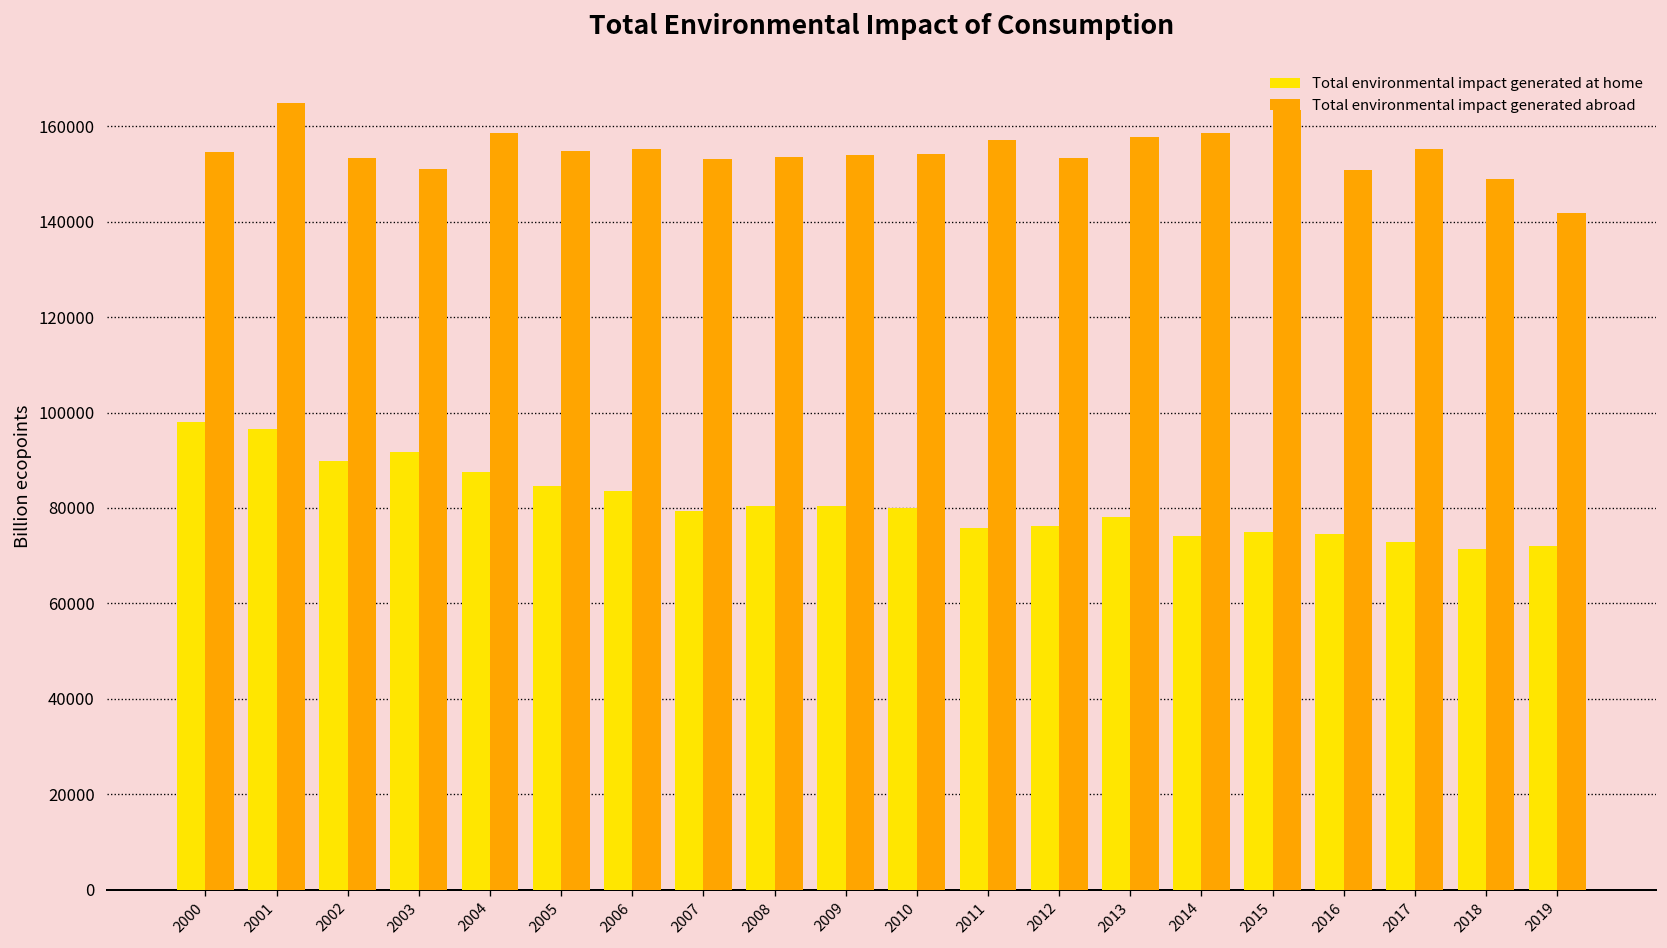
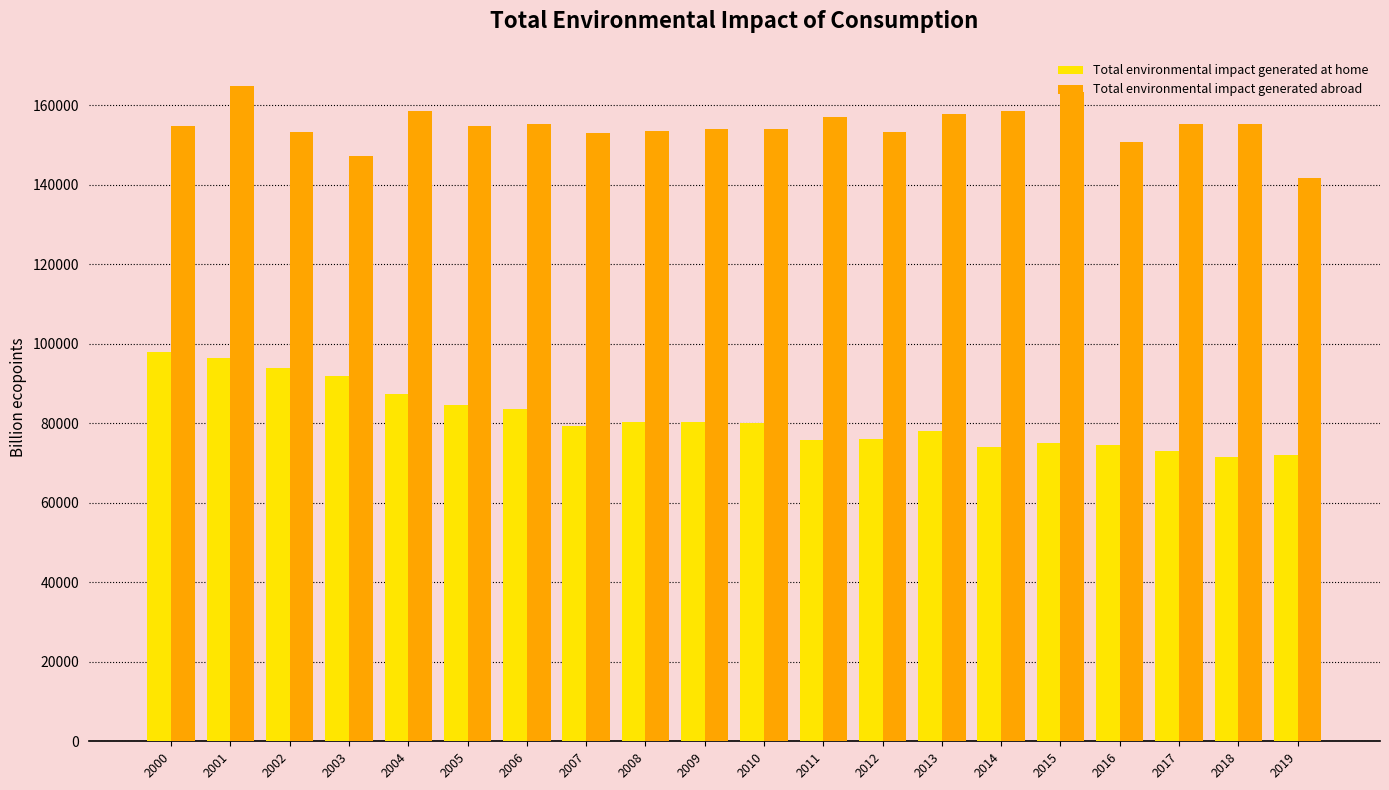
  {
    "Total environmental impact generated at home": {
      "2000": 98000,
      "2001": 96000,
-     "2002": 90000,
+     "2002": 94000,
      "2003": 92000,
      "2004": 87000,
      "2005": 85000,
      "2006": 84000,
      "2007": 79000,
      "2008": 80000,
      "2009": 80000,
      "2010": 80000,
      "2011": 76000,
      "2012": 76000,
      "2013": 78000,
      "2014": 74000,
      "2015": 75000,
      "2016": 75000,
      "2017": 73000,
      "2018": 71000,
      "2019": 72000
    },
    "Total environmental impact generated abroad": {
      "2000": 155000,
      "2001": 165000,
      "2002": 153000,
-     "2003": 151000,
+     "2003": 147000,
      "2004": 159000,
      "2005": 155000,
      "2006": 155000,
      "2007": 153000,
      "2008": 154000,
      "2009": 154000,
      "2010": 154000,
      "2011": 157000,
      "2012": 153000,
      "2013": 158000,
      "2014": 158000,
      "2015": 163000,
      "2016": 151000,
      "2017": 155000,
-     "2018": 149000,
+     "2018": 155000,
      "2019": 142000
    }
  }
